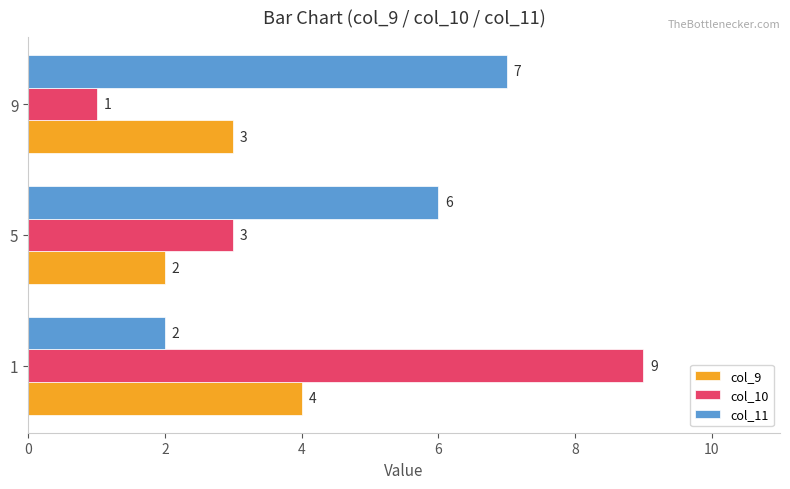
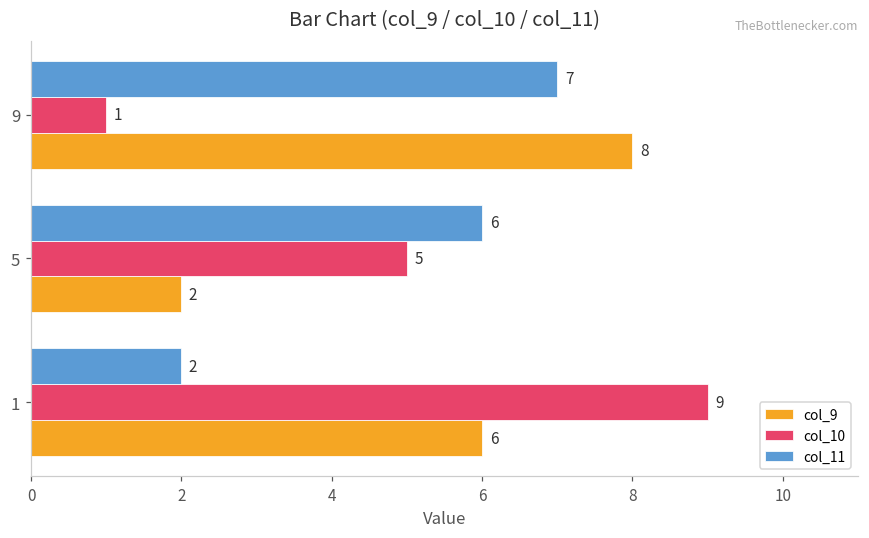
  {
    "col_9": {
-     "9": 3,
+     "9": 8,
      "5": 2,
-     "1": 4
+     "1": 6
    },
    "col_10": {
      "9": 1,
-     "5": 3,
+     "5": 5,
      "1": 9
    },
    "col_11": {
      "9": 7,
      "5": 6,
      "1": 2
    }
  }
